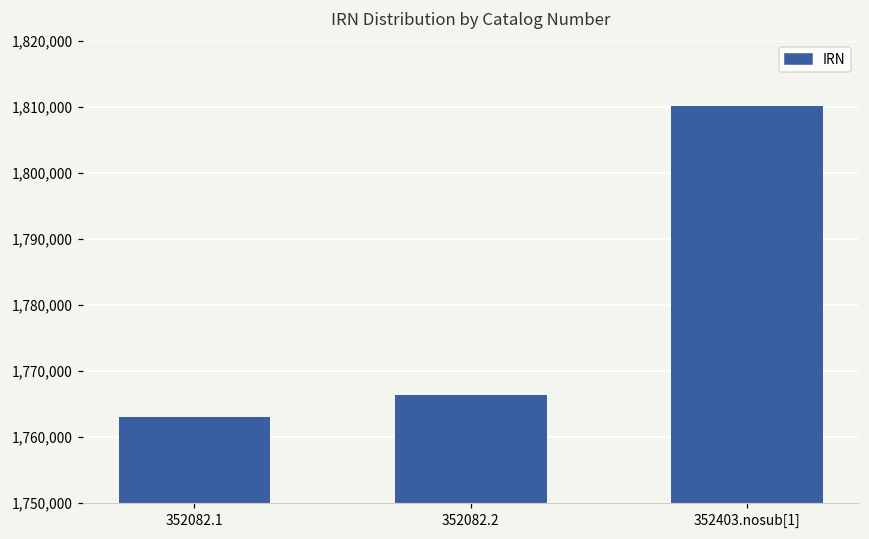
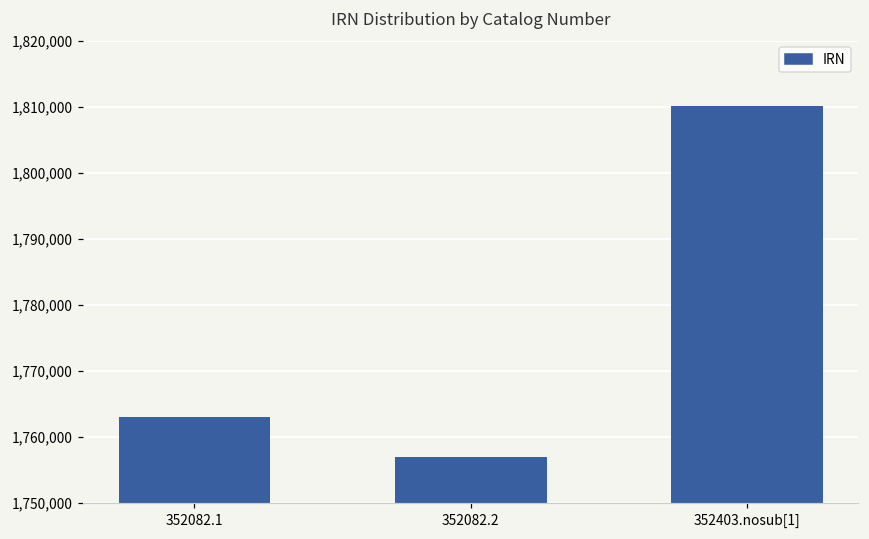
  {
    "352082.1": "1,763,000",
-   "352082.2": "1,766,000",
+   "352082.2": "1,757,000",
    "352403.nosub[1]": "1,810,000"
  }
